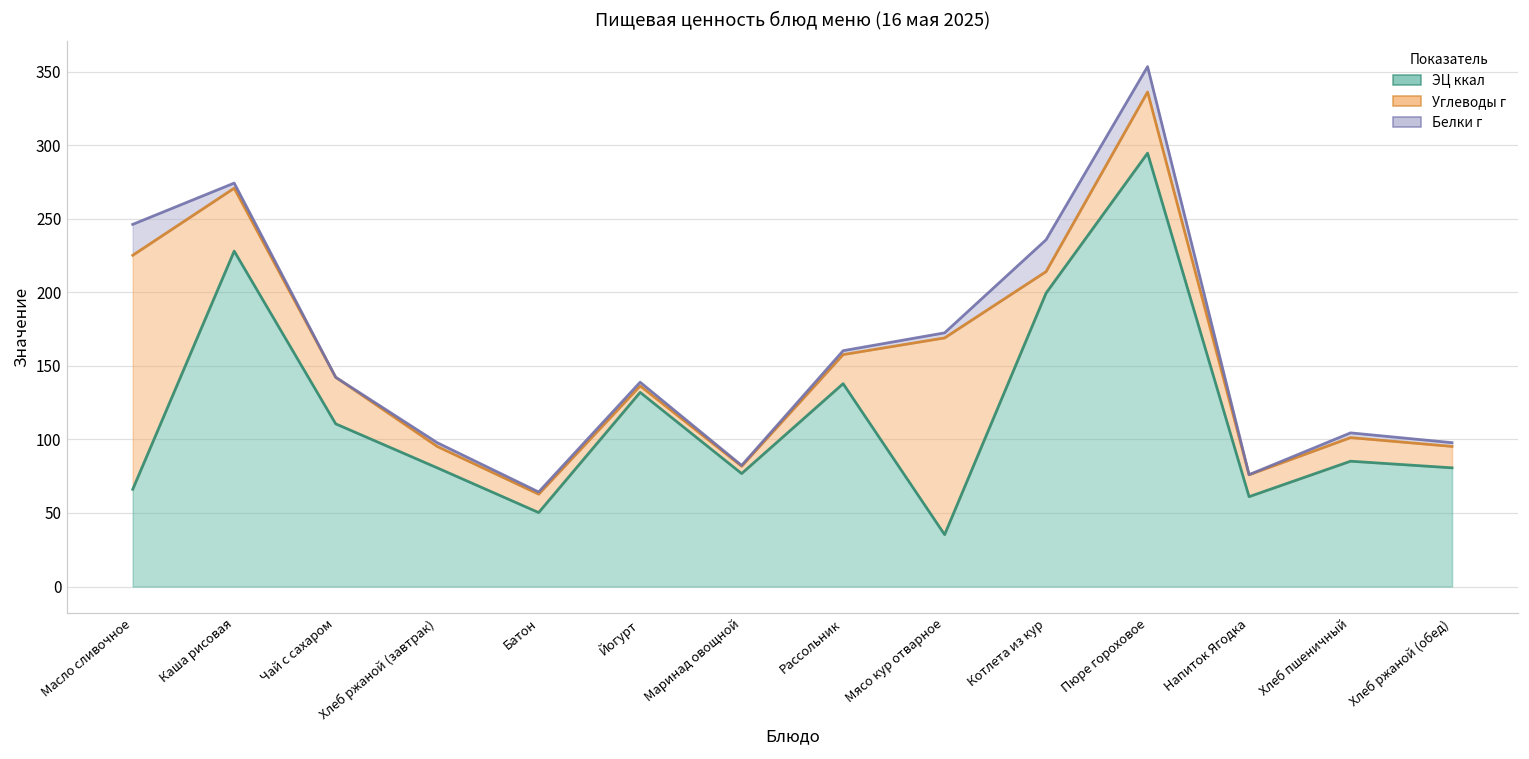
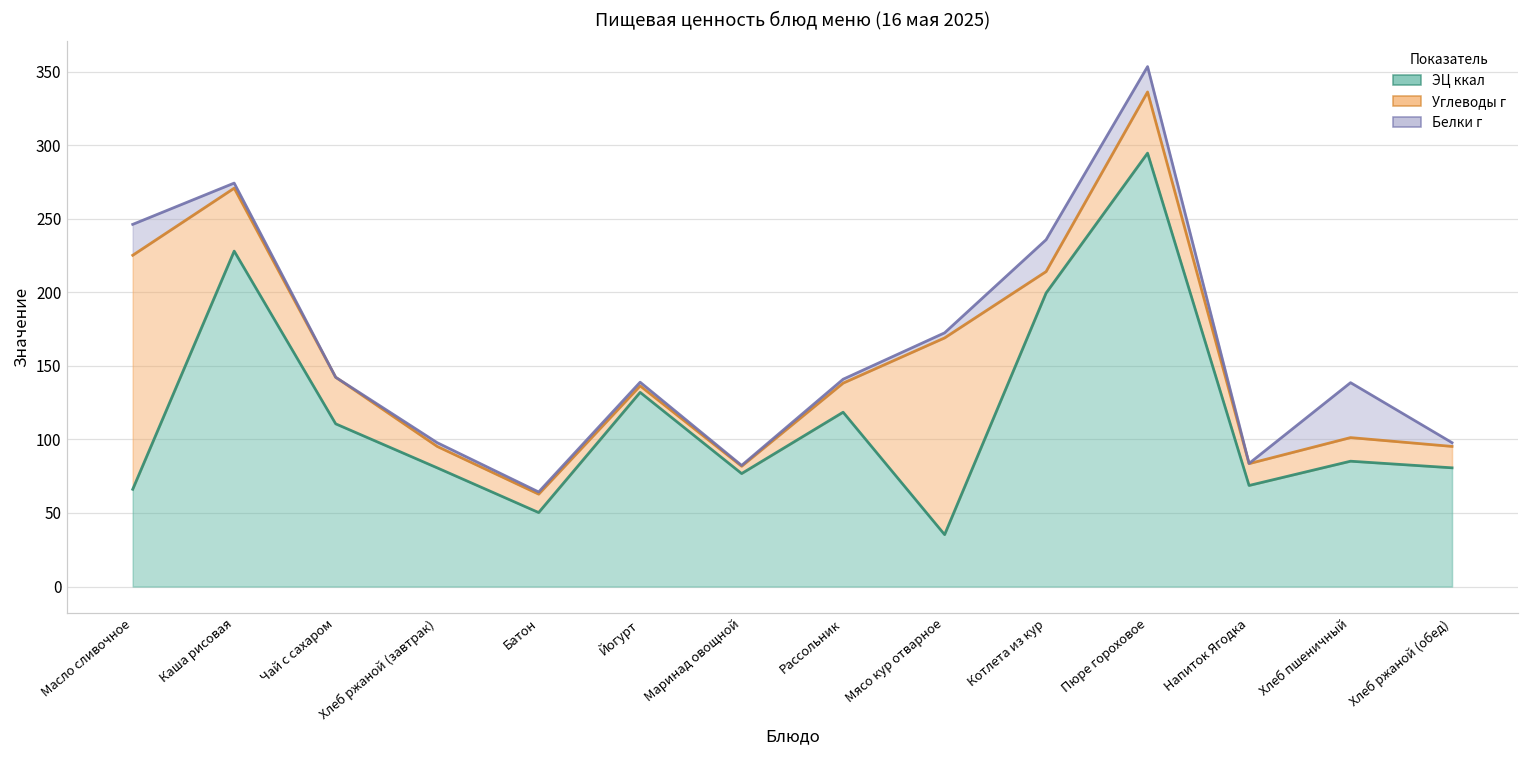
  {
    "ЭЦ ккал": {
      "Масло сливочное": 66,
      "Каша рисовая": 228,
      "Чай с сахаром": 111,
      "Хлеб ржаной (завтрак)": 81,
      "Батон": 50,
      "Йогурт": 132,
      "Маринад овощной": 77,
-     "Рассольник": 138,
+     "Рассольник": 119,
      "Мясо кур отварное": 35,
      "Котлета из кур": 200,
      "Пюре гороховое": 295,
-     "Напиток Ягодка": 61,
+     "Напиток Ягодка": 69,
      "Хлеб пшеничный": 85,
      "Хлеб ржаной (обед)": 81
    },
    "Углеводы г": {
      "Масло сливочное": 159,
      "Каша рисовая": 43,
      "Хлеб ржаной (завтрак)": 15,
      "Йогурт": 4,
      "Рассольник": 20,
      "Мясо кур отварное": 134,
      "Котлета из кур": 15,
      "Пюре гороховое": 42,
      "Хлеб пшеничный": 16,
      "Хлеб ржаной (обед)": 15
    },
    "Белки г": {
      "Масло сливочное": 21,
      "Каша рисовая": 3,
      "Хлеб ржаной (завтрак)": 3,
      "Йогурт": 3,
      "Рассольник": 3,
      "Мясо кур отварное": 3,
      "Котлета из кур": 22,
      "Пюре гороховое": 17,
-     "Хлеб пшеничный": 3,
+     "Хлеб пшеничный": 37,
      "Хлеб ржаной (обед)": 3
    }
  }
